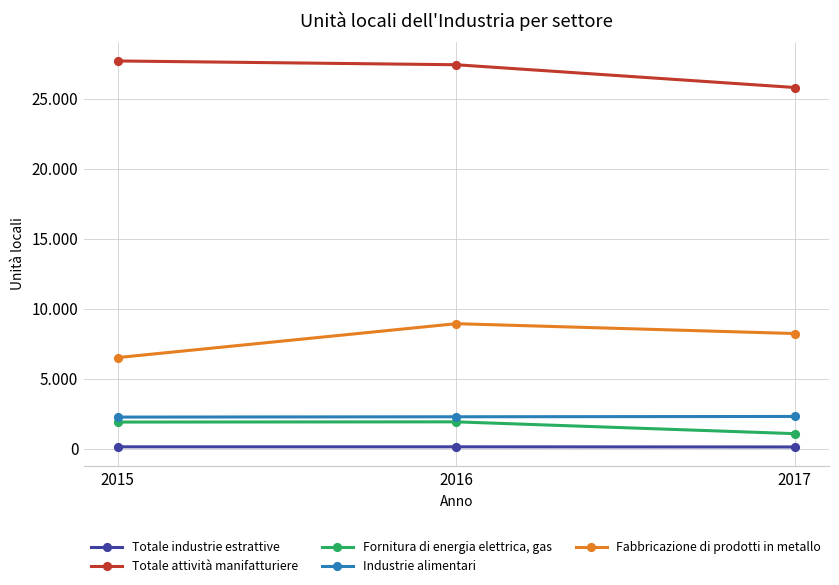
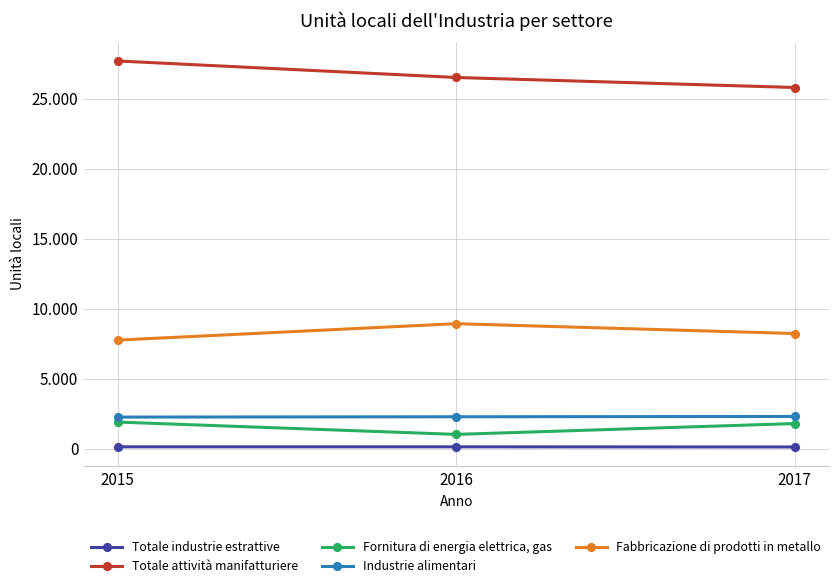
  {
    "Totale industrie estrattive": {
      "2015": 0.1,
      "2016": 0.1,
      "2017": 0.1
    },
    "Totale attività manifatturiere": {
      "2015": 27.7,
-     "2016": 27.4,
+     "2016": 26.5,
      "2017": 25.8
    },
    "Fornitura di energia elettrica, gas": {
      "2015": 1.9,
-     "2016": 1.9,
-     "2017": 1.1
+     "2016": 1.0,
+     "2017": 1.8
    },
    "Industrie alimentari": {
      "2015": 2.3,
      "2016": 2.3,
      "2017": 2.3
    },
    "Fabbricazione di prodotti in metallo": {
-     "2015": 6.5,
+     "2015": 7.8,
      "2016": 8.9,
      "2017": 8.2
    }
  }
